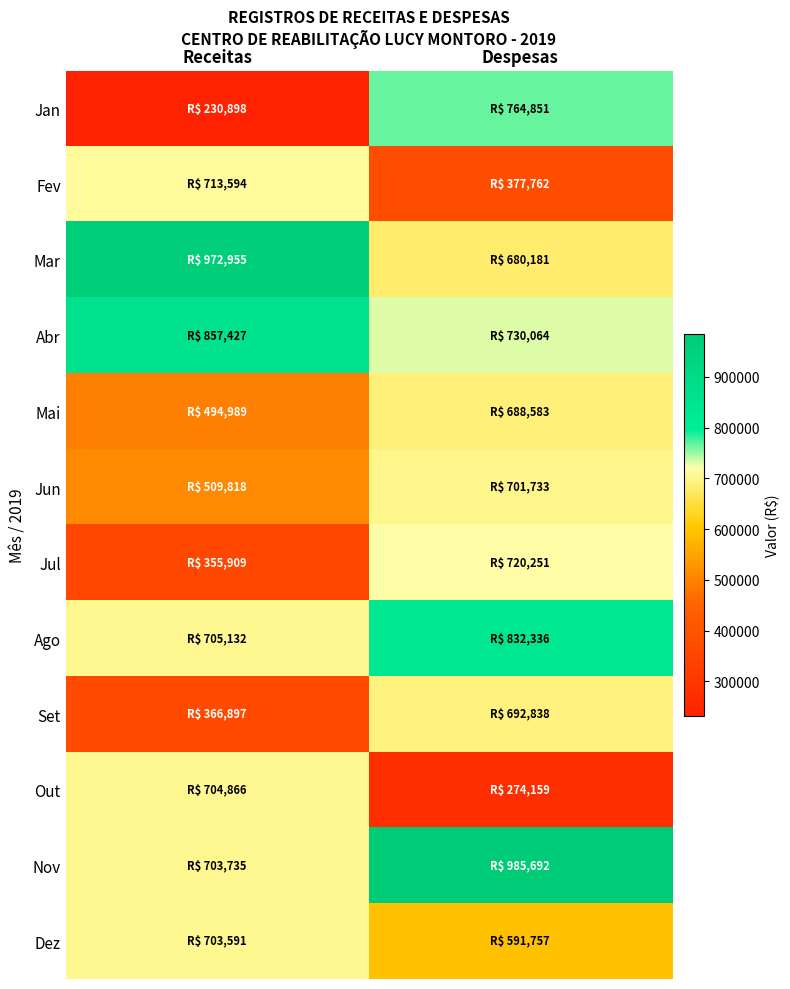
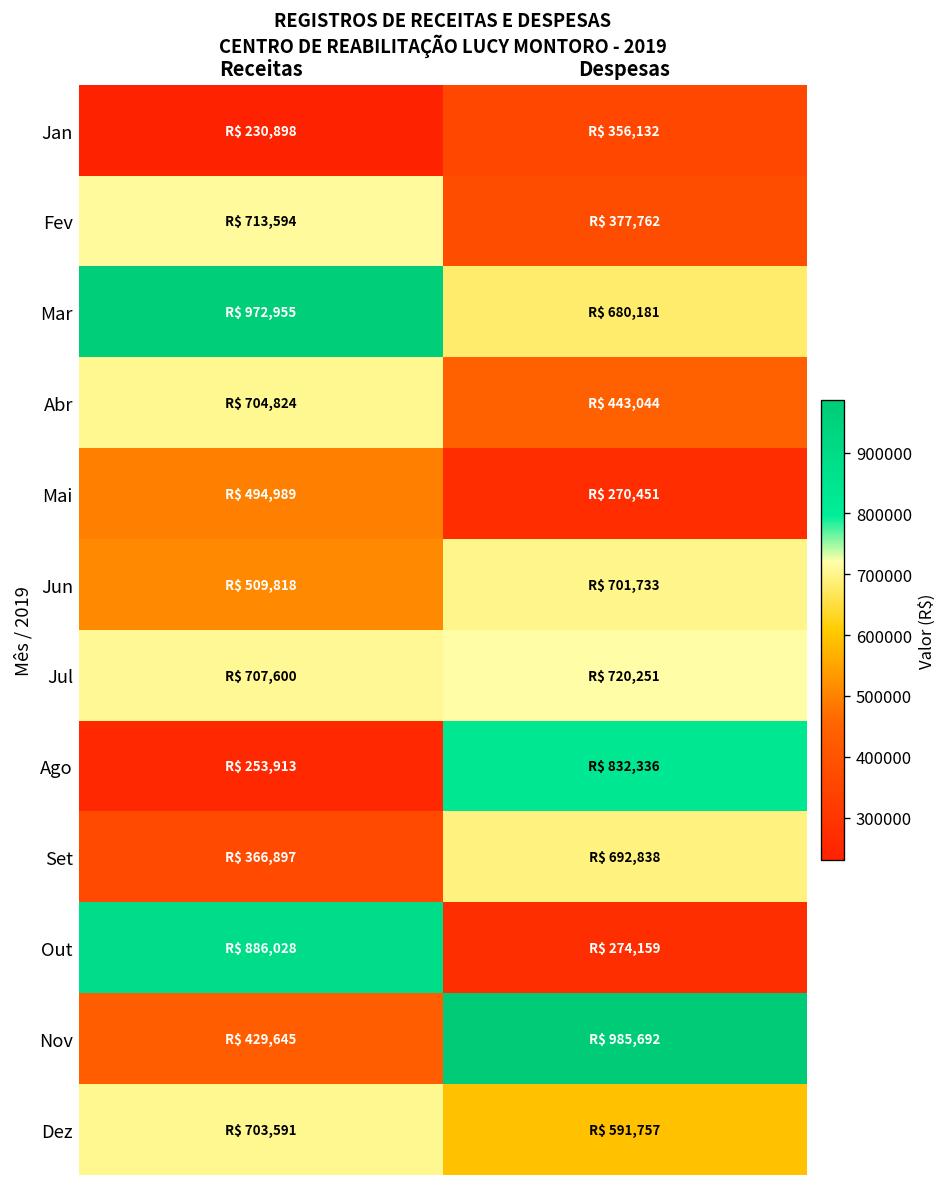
  {
    "Jan": {
      "Receitas": "230,898",
-     "Despesas": "764,851"
+     "Despesas": "356,132"
    },
    "Fev": {
      "Receitas": "713,594",
      "Despesas": "377,762"
    },
    "Mar": {
      "Receitas": "972,955",
      "Despesas": "680,181"
    },
    "Abr": {
-     "Receitas": "857,427",
-     "Despesas": "730,064"
+     "Receitas": "704,824",
+     "Despesas": "443,044"
    },
    "Mai": {
      "Receitas": "494,989",
-     "Despesas": "688,583"
+     "Despesas": "270,451"
    },
    "Jun": {
      "Receitas": "509,818",
      "Despesas": "701,733"
    },
    "Jul": {
-     "Receitas": "355,909",
+     "Receitas": "707,600",
      "Despesas": "720,251"
    },
    "Ago": {
-     "Receitas": "705,132",
+     "Receitas": "253,913",
      "Despesas": "832,336"
    },
    "Set": {
      "Receitas": "366,897",
      "Despesas": "692,838"
    },
    "Out": {
-     "Receitas": "704,866",
+     "Receitas": "886,028",
      "Despesas": "274,159"
    },
    "Nov": {
-     "Receitas": "703,735",
+     "Receitas": "429,645",
      "Despesas": "985,692"
    },
    "Dez": {
      "Receitas": "703,591",
      "Despesas": "591,757"
    }
  }
